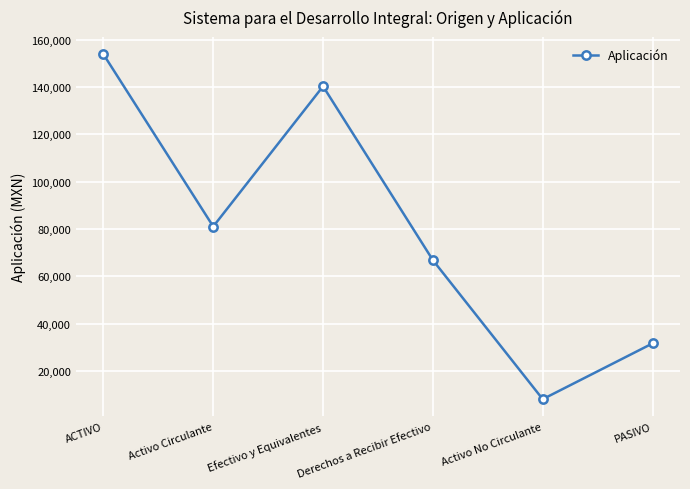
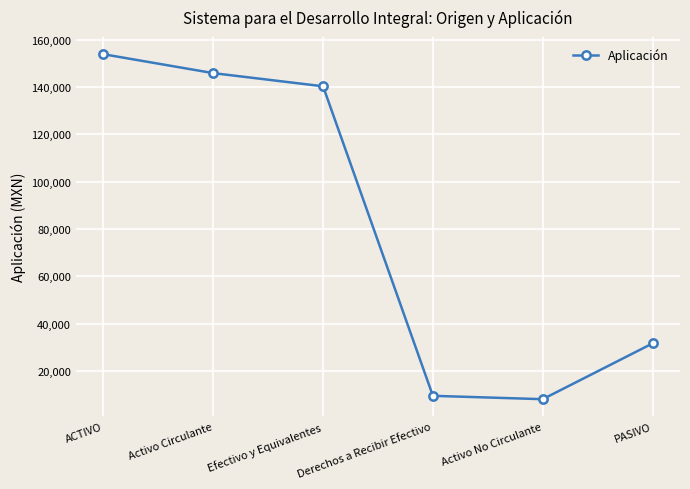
  {
    "ACTIVO": "154,000",
-   "Activo Circulante": "81,000",
+   "Activo Circulante": "146,000",
    "Efectivo y Equivalentes": "140,000",
-   "Derechos a Recibir Efectivo": "67,000",
+   "Derechos a Recibir Efectivo": "9,000",
    "Activo No Circulante": "8,000",
    "PASIVO": "32,000"
  }
